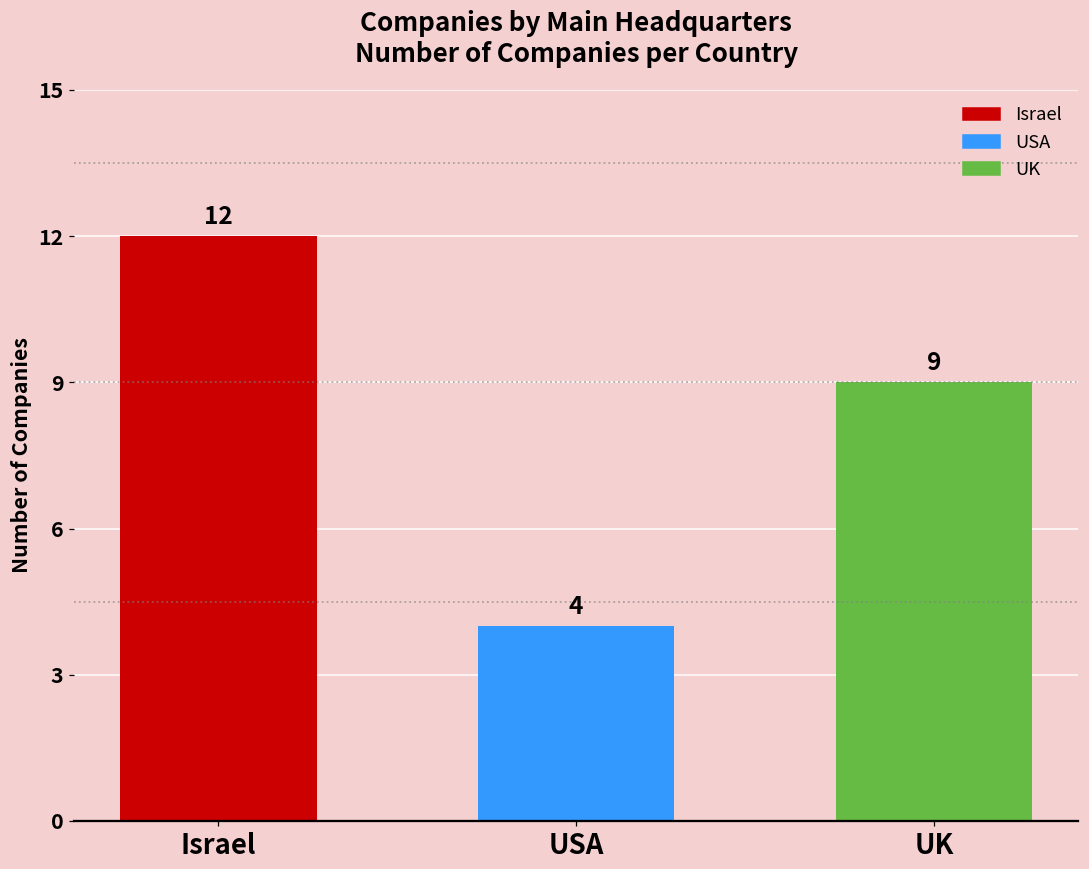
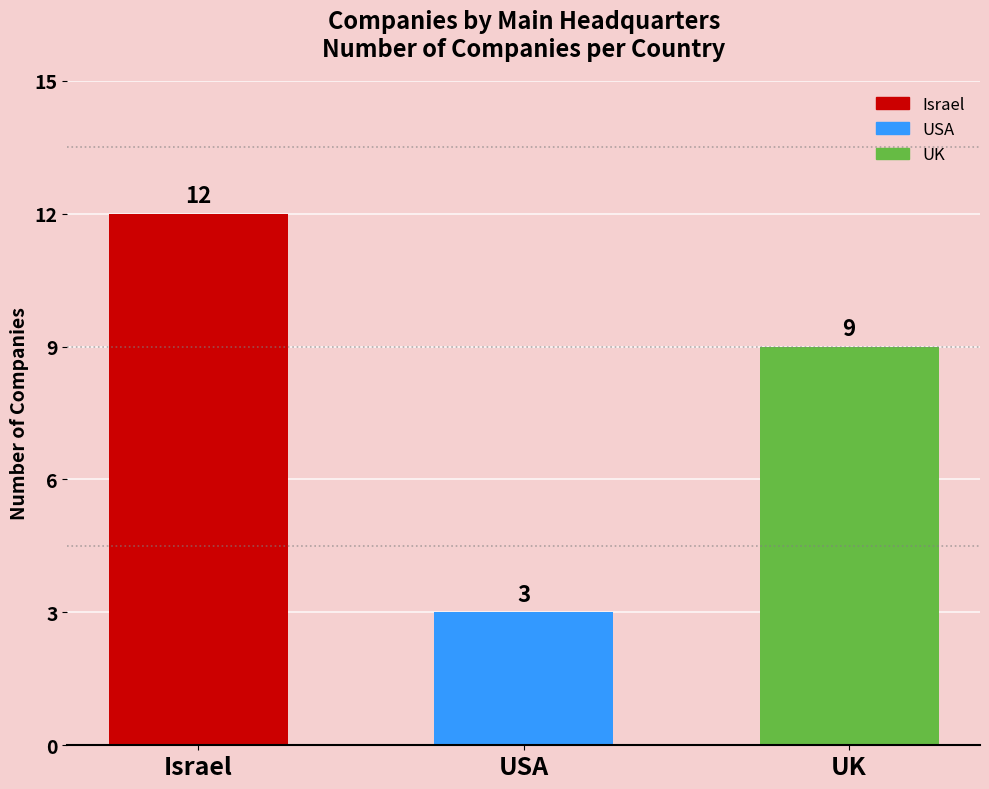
  {
    "Israel": 12,
-   "USA": 4,
+   "USA": 3,
    "UK": 9
  }
